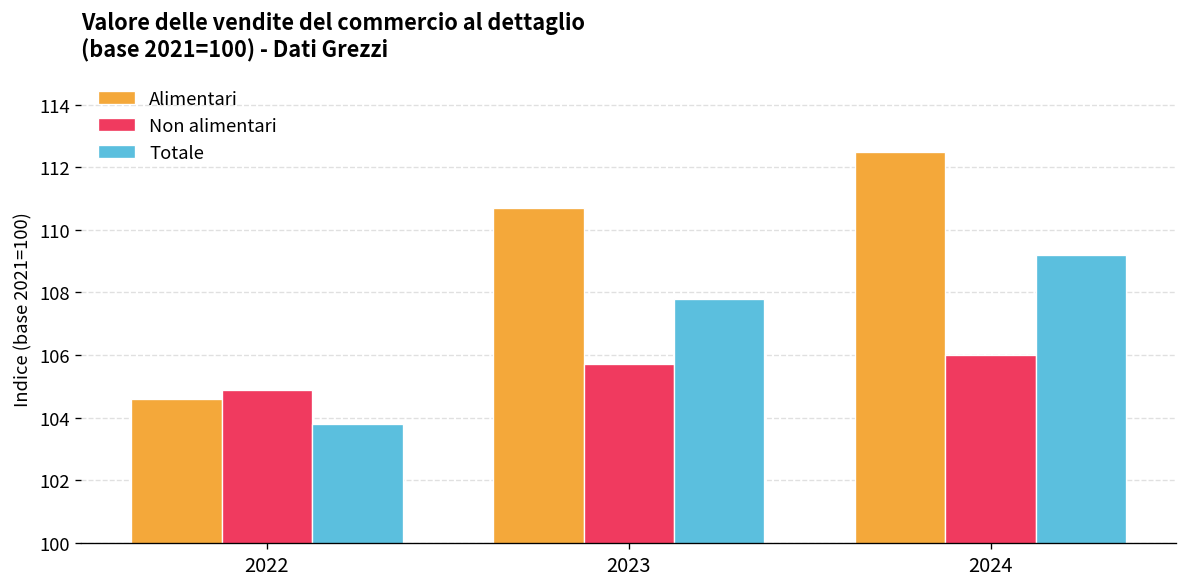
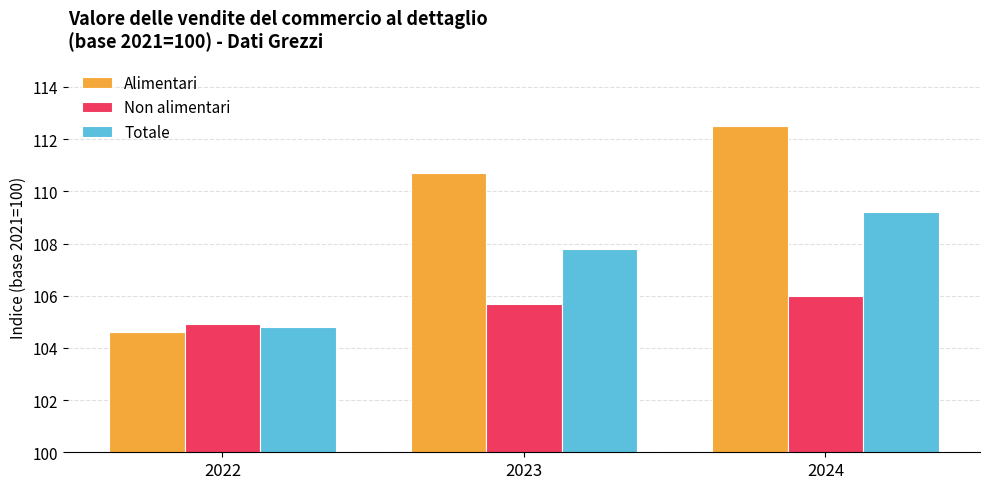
  {
    "Alimentari": {
      "2022": 104.6,
      "2023": 110.7,
      "2024": 112.5
    },
    "Non alimentari": {
      "2022": 104.9,
      "2023": 105.7,
      "2024": 106.0
    },
    "Totale": {
-     "2022": 103.8,
+     "2022": 104.8,
      "2023": 107.8,
      "2024": 109.2
    }
  }
